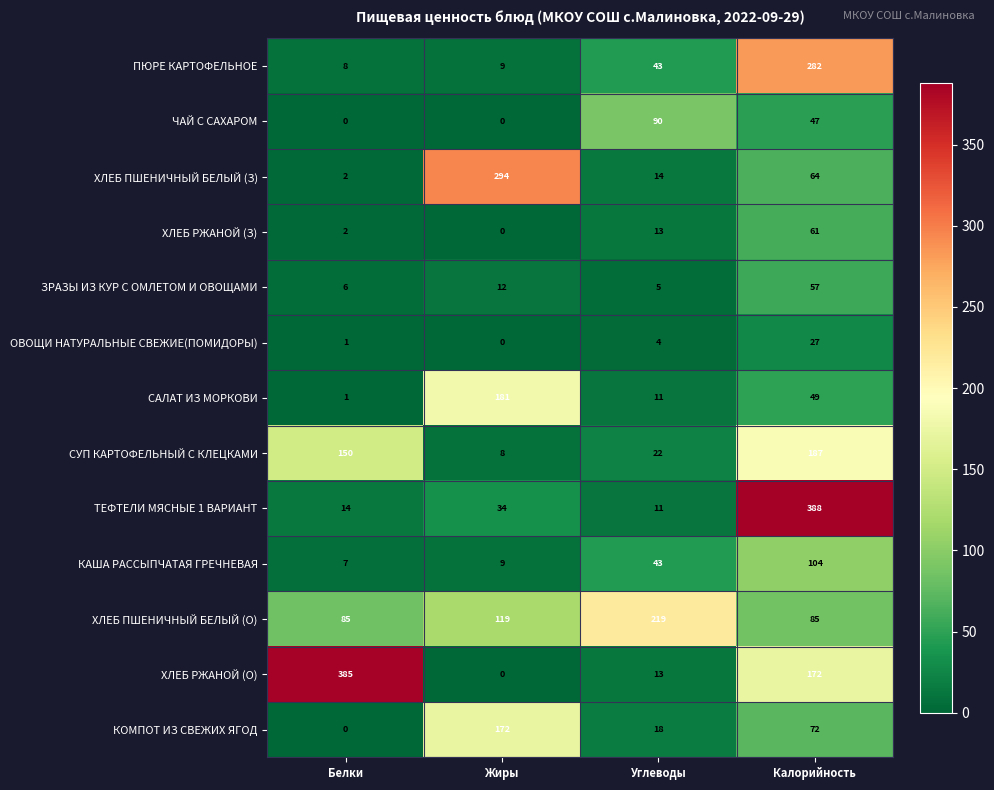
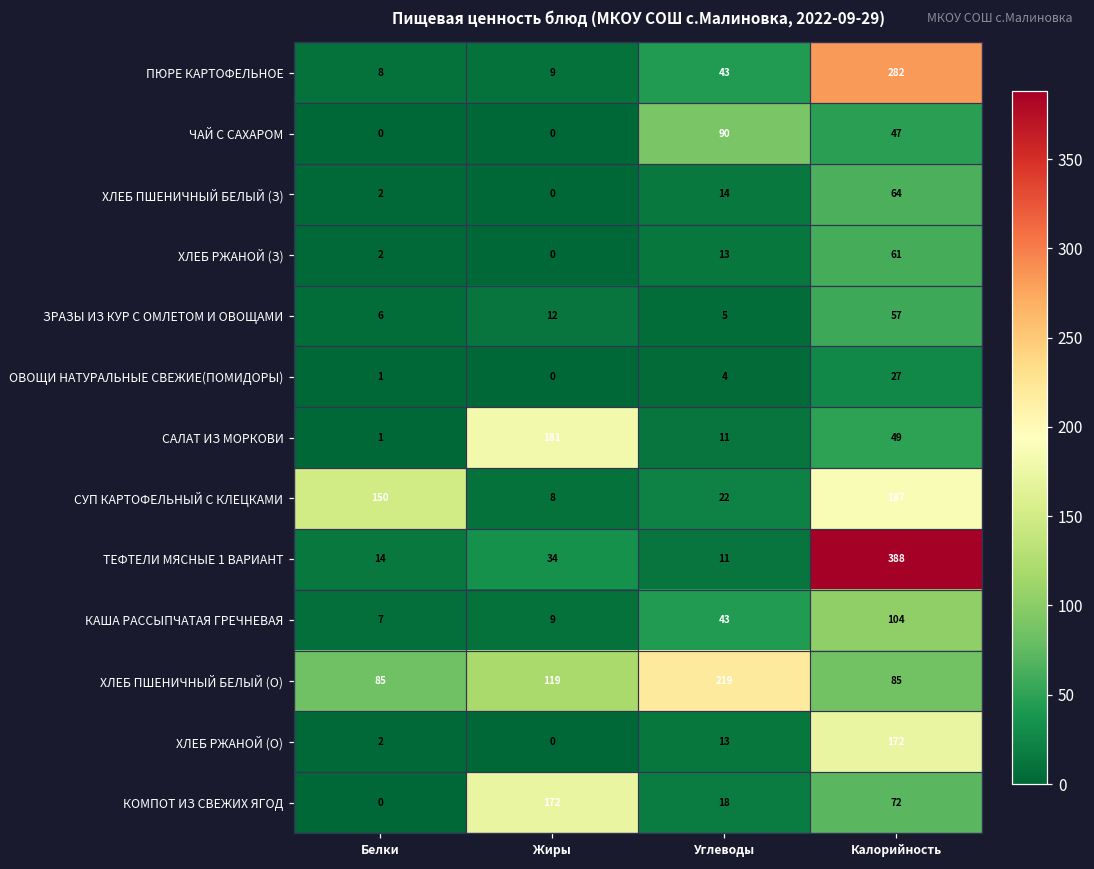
  {
    "ПЮРЕ КАРТОФЕЛЬНОЕ": {
      "Белки": 8,
      "Жиры": 9,
      "Углеводы": 43,
      "Калорийность": 282
    },
    "ЧАЙ С САХАРОМ": {
      "Белки": 0,
      "Жиры": 0,
      "Углеводы": 90,
      "Калорийность": 47
    },
    "ХЛЕБ ПШЕНИЧНЫЙ БЕЛЫЙ (З)": {
      "Белки": 2,
-     "Жиры": 294,
+     "Жиры": 0,
      "Углеводы": 14,
      "Калорийность": 64
    },
    "ХЛЕБ РЖАНОЙ (З)": {
      "Белки": 2,
      "Жиры": 0,
      "Углеводы": 13,
      "Калорийность": 61
    },
    "ЗРАЗЫ ИЗ КУР С ОМЛЕТОМ И ОВОЩАМИ": {
      "Белки": 6,
      "Жиры": 12,
      "Углеводы": 5,
      "Калорийность": 57
    },
    "ОВОЩИ НАТУРАЛЬНЫЕ СВЕЖИЕ(ПОМИДОРЫ)": {
      "Белки": 1,
      "Жиры": 0,
      "Углеводы": 4,
      "Калорийность": 27
    },
    "САЛАТ ИЗ МОРКОВИ": {
      "Белки": 1,
      "Жиры": 181,
      "Углеводы": 11,
      "Калорийность": 49
    },
    "СУП КАРТОФЕЛЬНЫЙ С КЛЕЦКАМИ": {
      "Белки": 150,
      "Жиры": 8,
      "Углеводы": 22,
      "Калорийность": 187
    },
    "ТЕФТЕЛИ МЯСНЫЕ 1 ВАРИАНТ": {
      "Белки": 14,
      "Жиры": 34,
      "Углеводы": 11,
      "Калорийность": 388
    },
    "КАША РАССЫПЧАТАЯ ГРЕЧНЕВАЯ": {
      "Белки": 7,
      "Жиры": 9,
      "Углеводы": 43,
      "Калорийность": 104
    },
    "ХЛЕБ ПШЕНИЧНЫЙ БЕЛЫЙ (О)": {
      "Белки": 85,
      "Жиры": 119,
      "Углеводы": 219,
      "Калорийность": 85
    },
    "ХЛЕБ РЖАНОЙ (О)": {
-     "Белки": 385,
+     "Белки": 2,
      "Жиры": 0,
      "Углеводы": 13,
      "Калорийность": 172
    },
    "КОМПОТ ИЗ СВЕЖИХ ЯГОД": {
      "Белки": 0,
      "Жиры": 172,
      "Углеводы": 18,
      "Калорийность": 72
    }
  }
